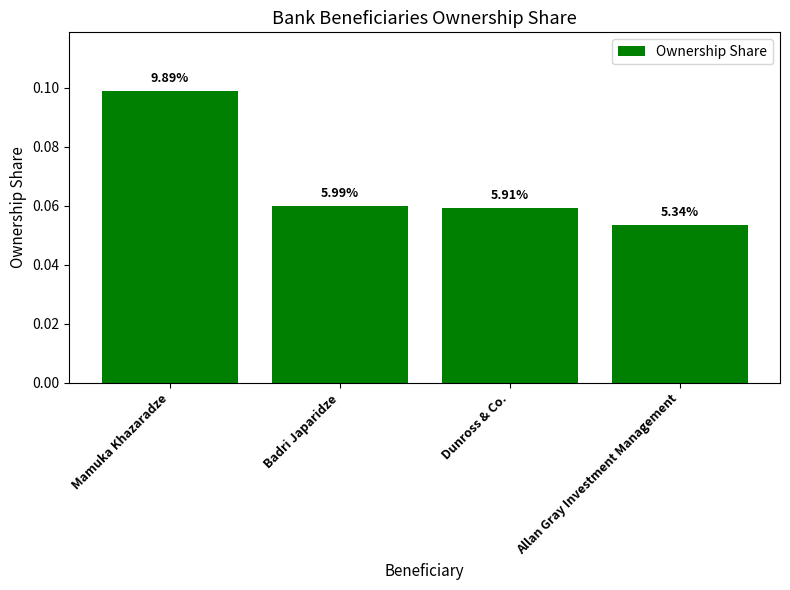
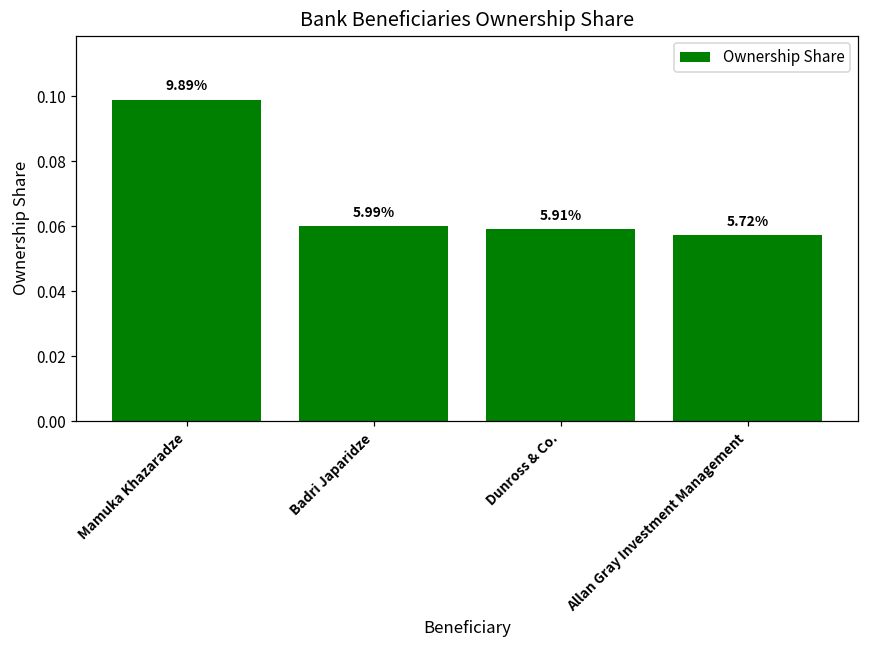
  {
    "Mamuka Khazaradze": "9.89%",
    "Badri Japaridze": "5.99%",
    "Dunross & Co.": "5.91%",
-   "Allan Gray Investment Management": "5.34%"
+   "Allan Gray Investment Management": "5.72%"
  }
